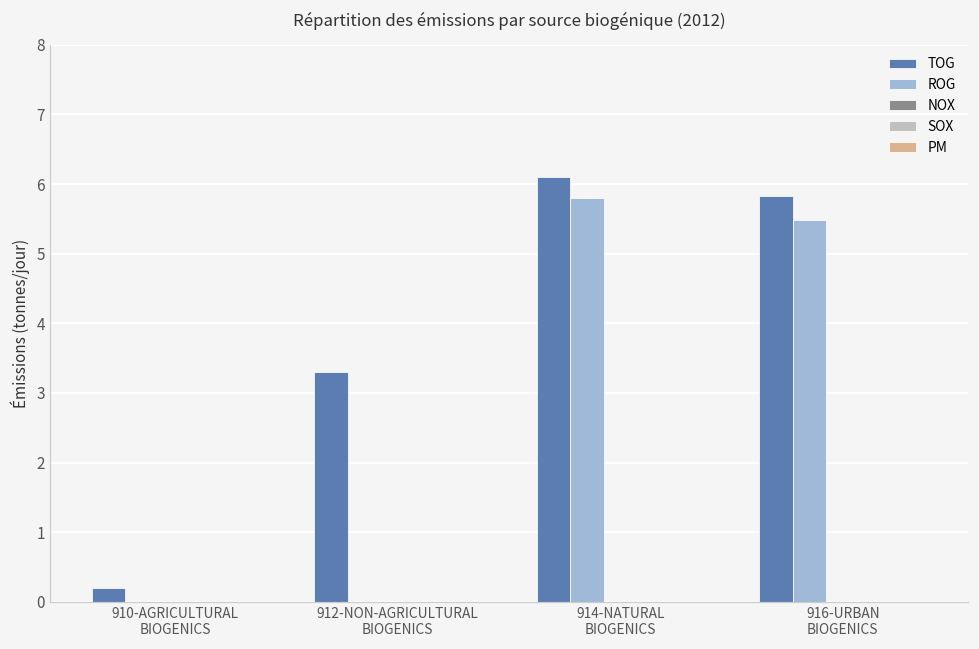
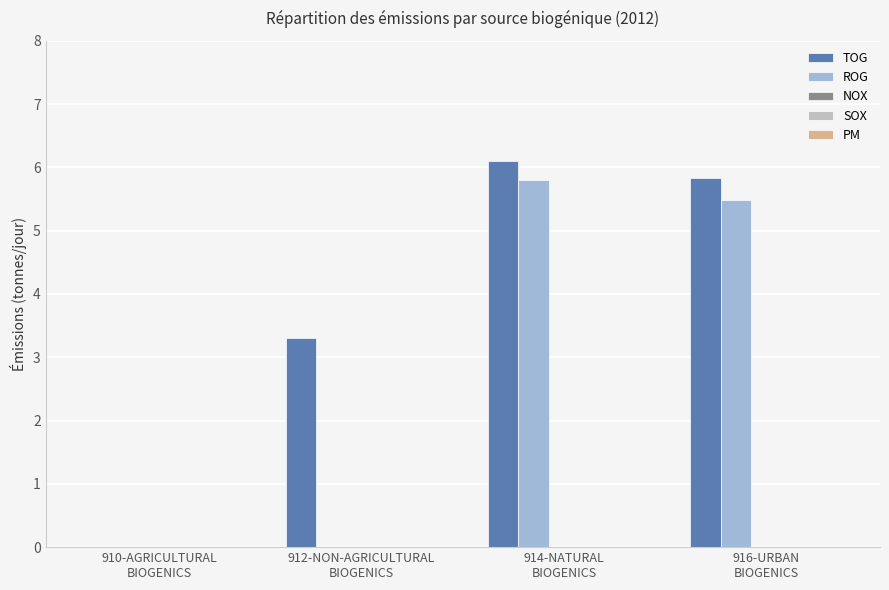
  {
    "TOG": {
-     "910-AGRICULTURAL BIOGENICS": 0.2,
+     "910-AGRICULTURAL BIOGENICS": 0.0,
      "912-NON-AGRICULTURAL BIOGENICS": 3.3,
      "914-NATURAL BIOGENICS": 6.1,
      "916-URBAN BIOGENICS": 5.8
    },
    "NOX": {
      "910-AGRICULTURAL BIOGENICS": 0.0,
      "912-NON-AGRICULTURAL BIOGENICS": 0.0,
      "914-NATURAL BIOGENICS": 0.0,
      "916-URBAN BIOGENICS": 0.0
    }
  }
